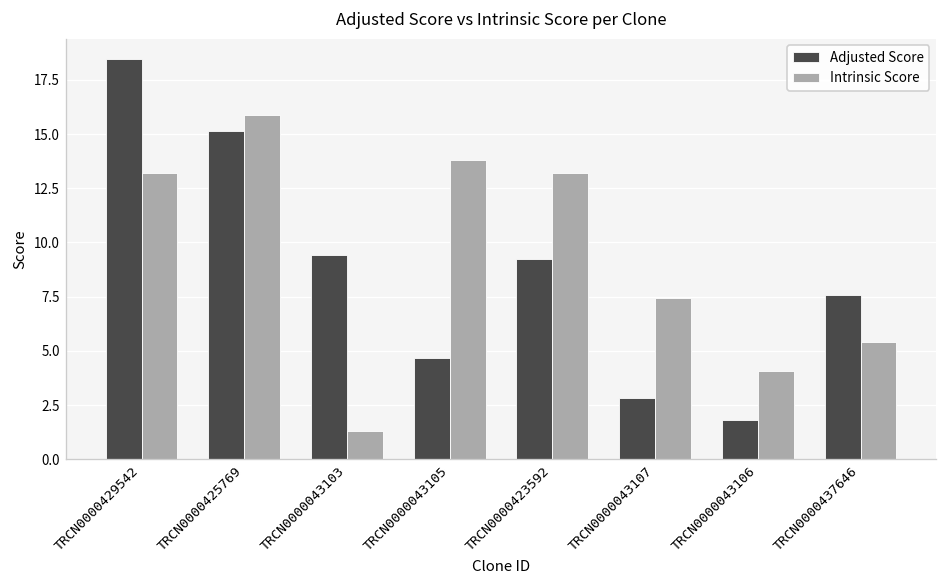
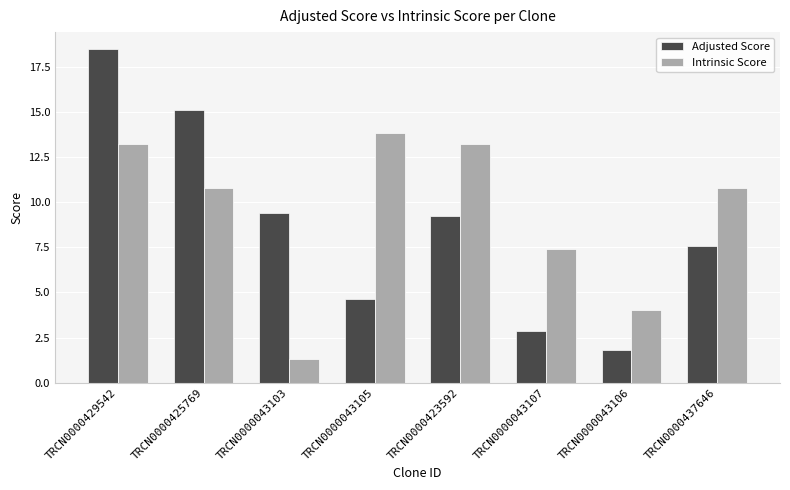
  {
    "Adjusted Score": {
      "TRCN0000429542": 18.5,
      "TRCN0000425769": 15.1,
      "TRCN0000043103": 9.4,
      "TRCN0000043105": 4.7,
      "TRCN0000423592": 9.2,
      "TRCN0000043107": 2.8,
      "TRCN0000043106": 1.8,
      "TRCN0000437646": 7.6
    },
    "Intrinsic Score": {
      "TRCN0000429542": 13.2,
-     "TRCN0000425769": 15.9,
+     "TRCN0000425769": 10.8,
      "TRCN0000043103": 1.3,
      "TRCN0000043105": 13.8,
      "TRCN0000423592": 13.2,
      "TRCN0000043107": 7.4,
      "TRCN0000043106": 4.1,
-     "TRCN0000437646": 5.4
+     "TRCN0000437646": 10.8
    }
  }
